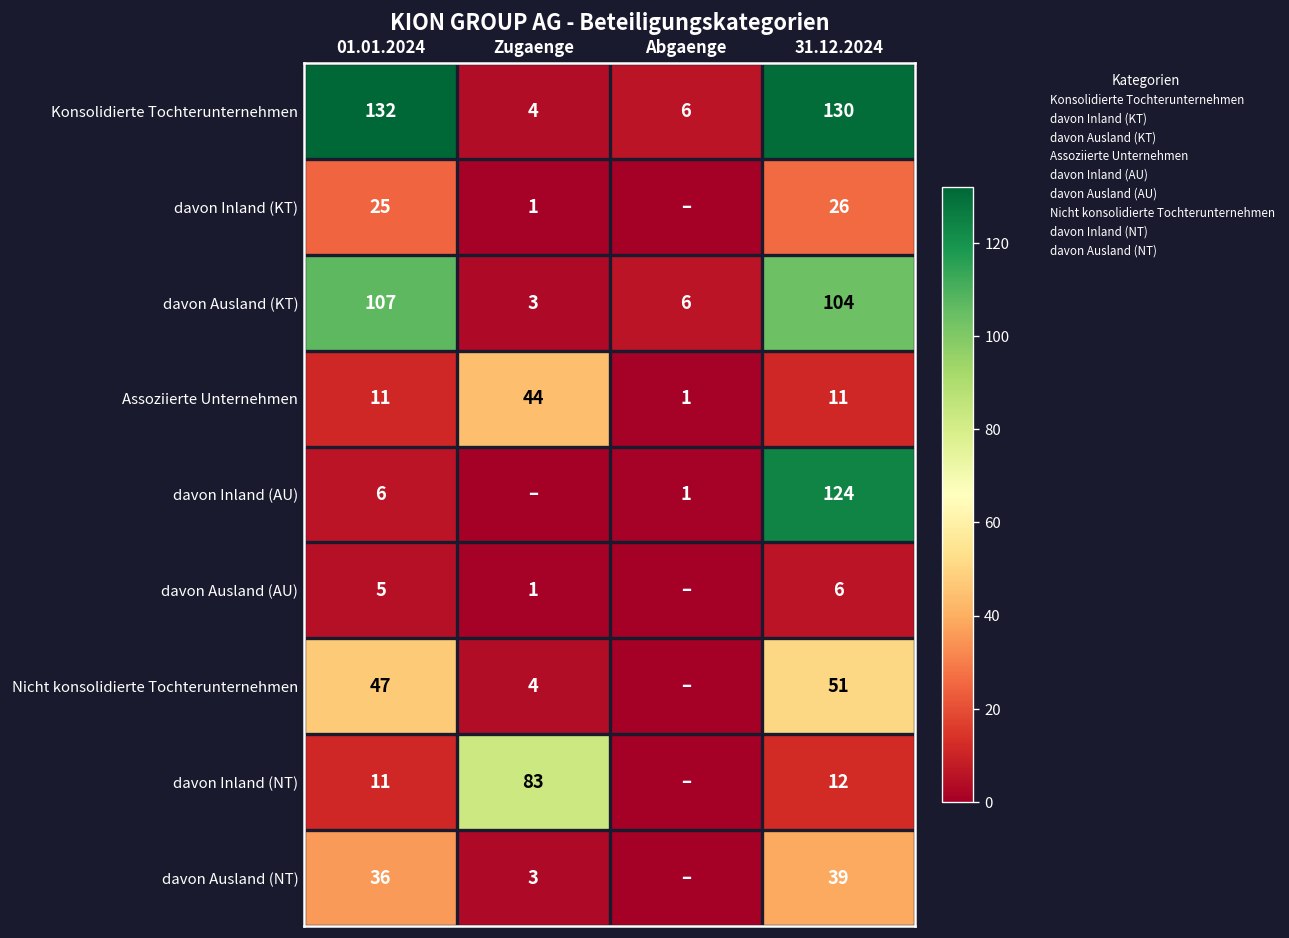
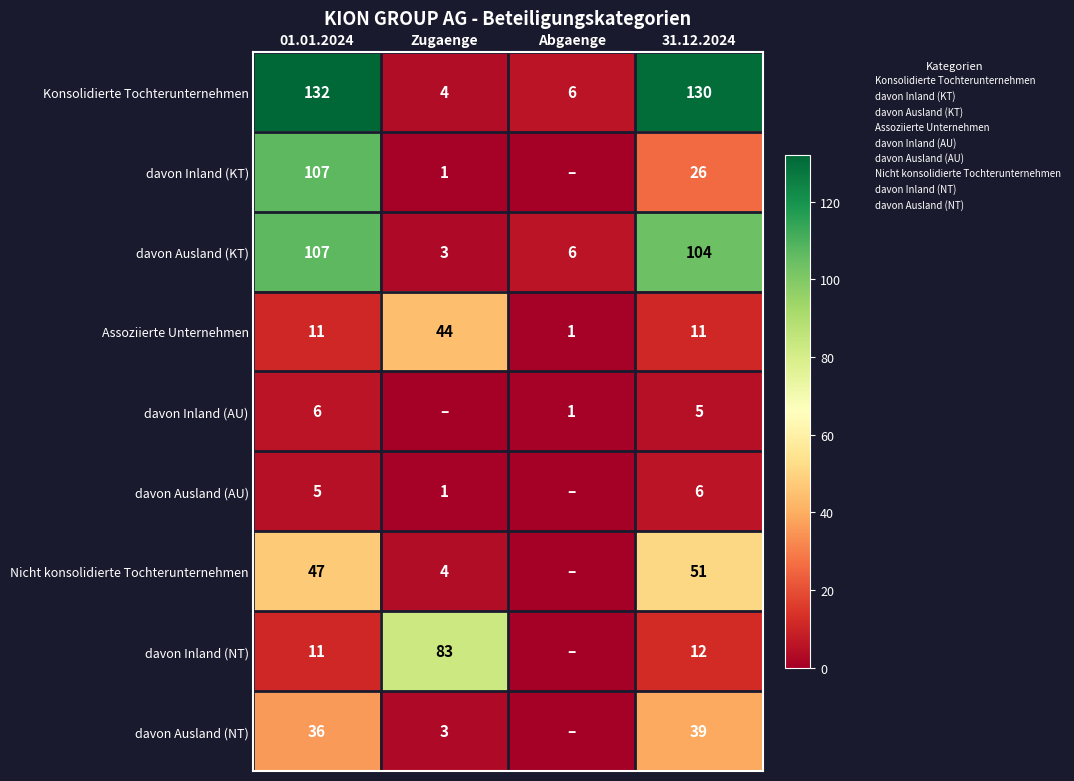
  {
    "Konsolidierte Tochterunternehmen": {
      "01.01.2024": 132,
      "Zugaenge": 4,
      "Abgaenge": 6,
      "31.12.2024": 130
    },
    "davon Inland (KT)": {
-     "01.01.2024": 25,
+     "01.01.2024": 107,
      "Zugaenge": 1,
      "31.12.2024": 26
    },
    "davon Ausland (KT)": {
      "01.01.2024": 107,
      "Zugaenge": 3,
      "Abgaenge": 6,
      "31.12.2024": 104
    },
    "Assoziierte Unternehmen": {
      "01.01.2024": 11,
      "Zugaenge": 44,
      "Abgaenge": 1,
      "31.12.2024": 11
    },
    "davon Inland (AU)": {
      "01.01.2024": 6,
      "Abgaenge": 1,
-     "31.12.2024": 124
+     "31.12.2024": 5
    },
    "davon Ausland (AU)": {
      "01.01.2024": 5,
      "Zugaenge": 1,
      "31.12.2024": 6
    },
    "Nicht konsolidierte Tochterunternehmen": {
      "01.01.2024": 47,
      "Zugaenge": 4,
      "31.12.2024": 51
    },
    "davon Inland (NT)": {
      "01.01.2024": 11,
      "Zugaenge": 83,
      "31.12.2024": 12
    },
    "davon Ausland (NT)": {
      "01.01.2024": 36,
      "Zugaenge": 3,
      "31.12.2024": 39
    }
  }
